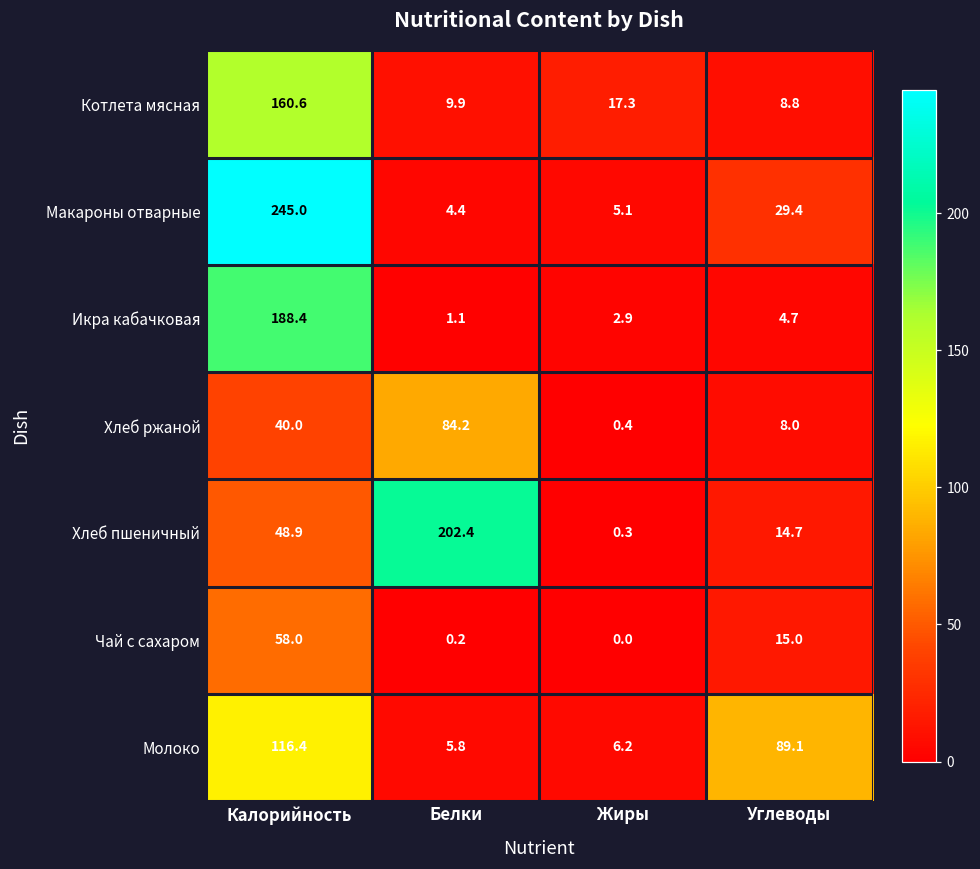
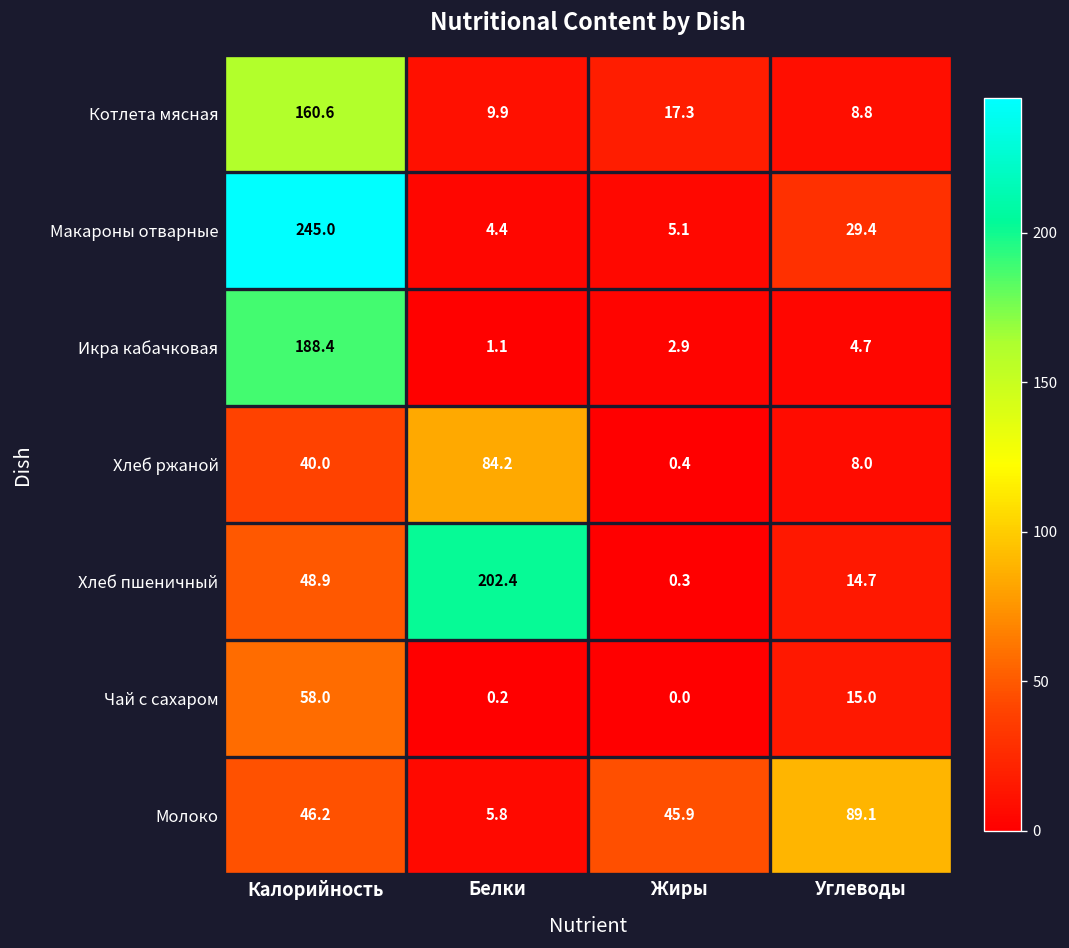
  {
    "Котлета мясная": {
      "Калорийность": 160.6,
      "Белки": 9.9,
      "Жиры": 17.3,
      "Углеводы": 8.8
    },
    "Макароны отварные": {
      "Калорийность": 245.0,
      "Белки": 4.4,
      "Жиры": 5.1,
      "Углеводы": 29.4
    },
    "Икра кабачковая": {
      "Калорийность": 188.4,
      "Белки": 1.1,
      "Жиры": 2.9,
      "Углеводы": 4.7
    },
    "Хлеб ржаной": {
      "Калорийность": 40.0,
      "Белки": 84.2,
      "Жиры": 0.4,
      "Углеводы": 8.0
    },
    "Хлеб пшеничный": {
      "Калорийность": 48.9,
      "Белки": 202.4,
      "Жиры": 0.3,
      "Углеводы": 14.7
    },
    "Чай с сахаром": {
      "Калорийность": 58.0,
      "Белки": 0.2,
      "Жиры": 0.0,
      "Углеводы": 15.0
    },
    "Молоко": {
-     "Калорийность": 116.4,
+     "Калорийность": 46.2,
      "Белки": 5.8,
-     "Жиры": 6.2,
+     "Жиры": 45.9,
      "Углеводы": 89.1
    }
  }
